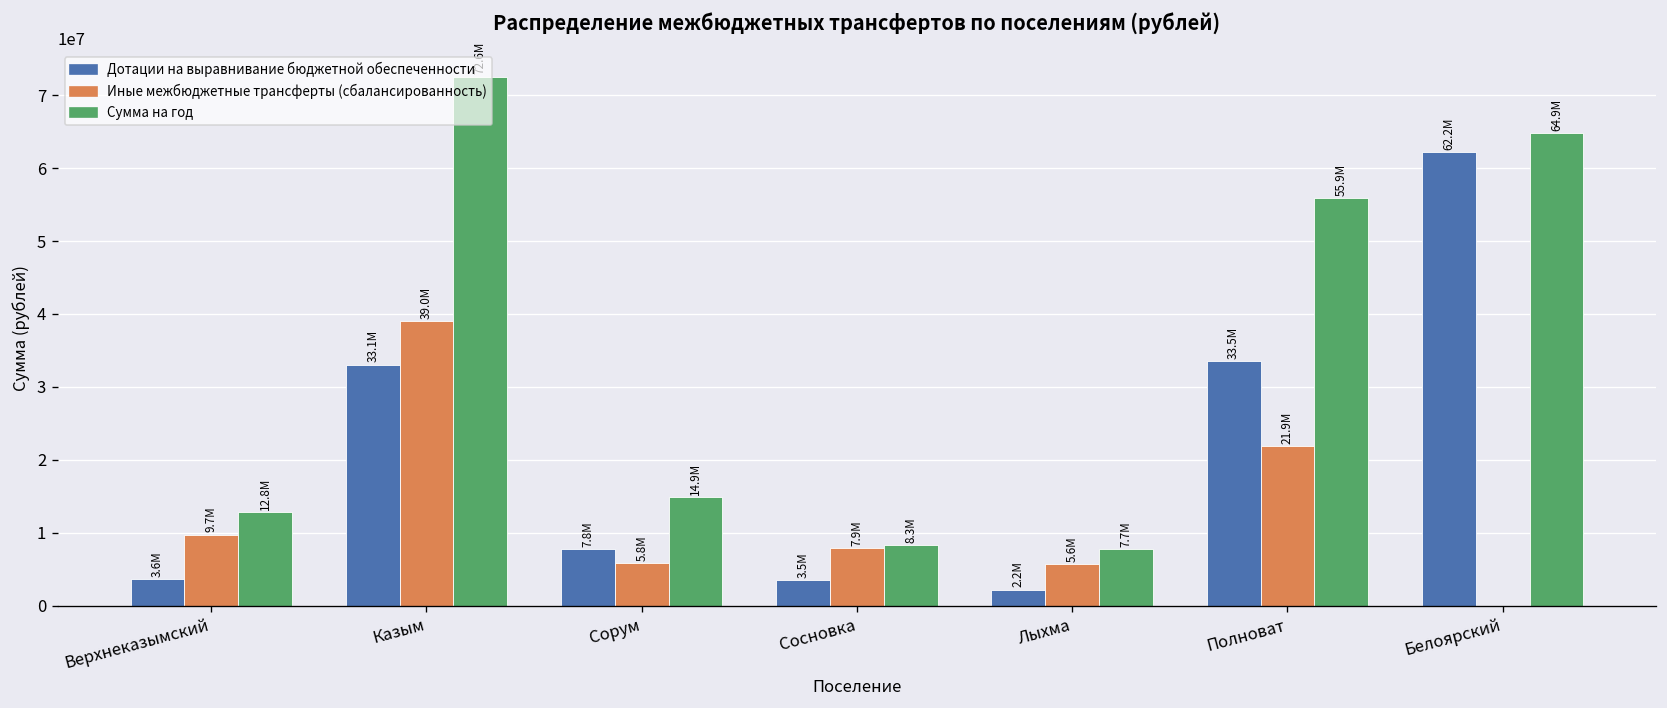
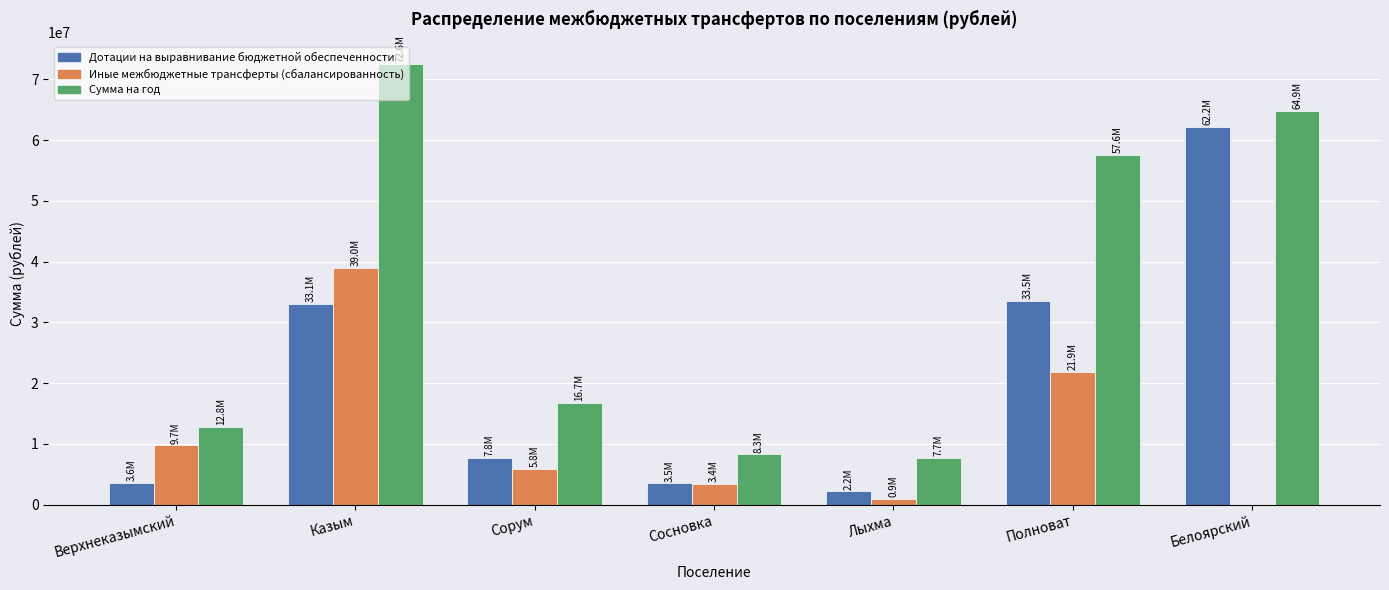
  {
    "Дотации на выравнивание бюджетной обеспеченности": {
      "Верхнеказымский": "3.6M",
      "Казым": "33.1M",
      "Сорум": "7.8M",
      "Сосновка": "3.5M",
      "Лыхма": "2.2M",
      "Полноват": "33.5M",
      "Белоярский": "62.2M"
    },
    "Иные межбюджетные трансферты (сбалансированность)": {
      "Верхнеказымский": "9.7M",
      "Казым": "39.0M",
      "Сорум": "5.8M",
-     "Сосновка": "7.9M",
-     "Лыхма": "5.6M",
+     "Сосновка": "3.4M",
+     "Лыхма": "0.9M",
      "Полноват": "21.9M"
    },
    "Сумма на год": {
      "Верхнеказымский": "12.8M",
-     "Сорум": "14.9M",
+     "Сорум": "16.7M",
      "Сосновка": "8.3M",
      "Лыхма": "7.7M",
-     "Полноват": "55.9M",
+     "Полноват": "57.6M",
      "Белоярский": "64.9M"
    }
  }
